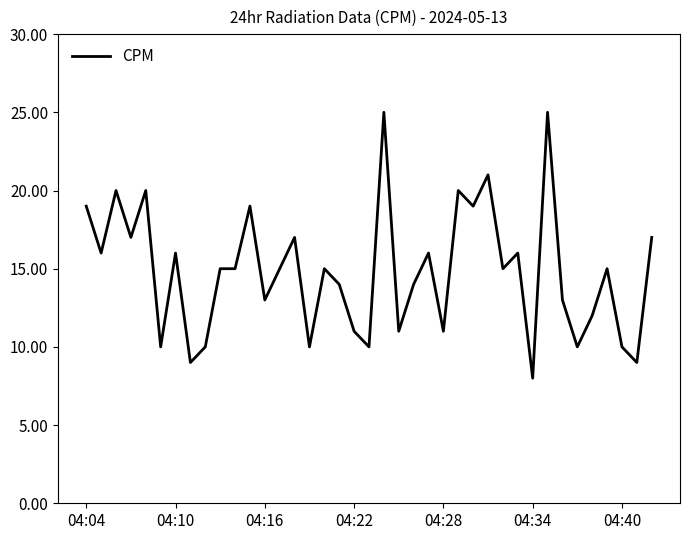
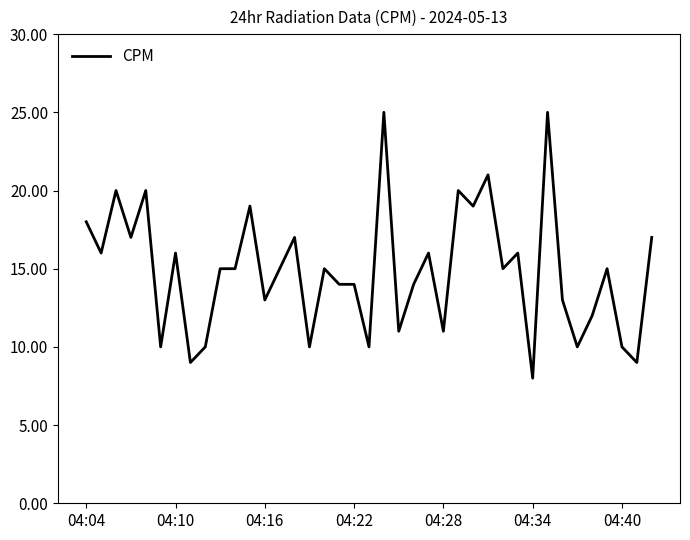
  {
-   "04:04": 19,
+   "04:04": 18,
    "04:10": 16,
    "04:16": 13,
-   "04:22": 11,
+   "04:22": 14,
    "04:28": 11,
    "04:34": 8,
    "04:40": 10
  }
